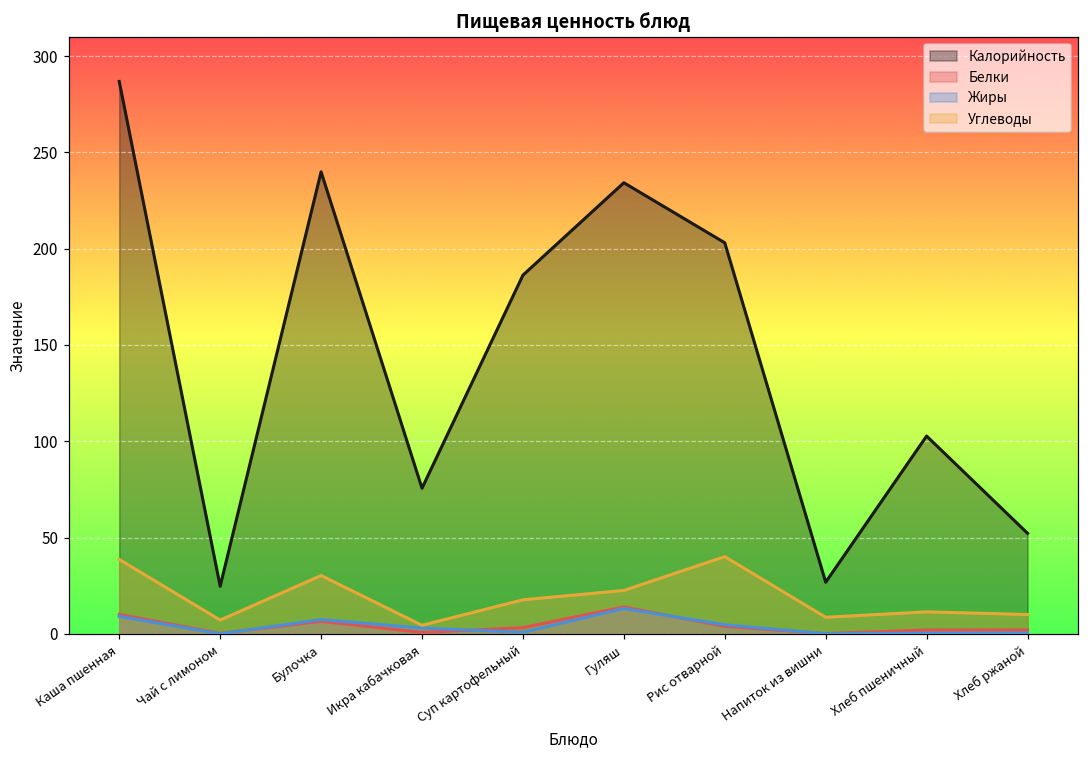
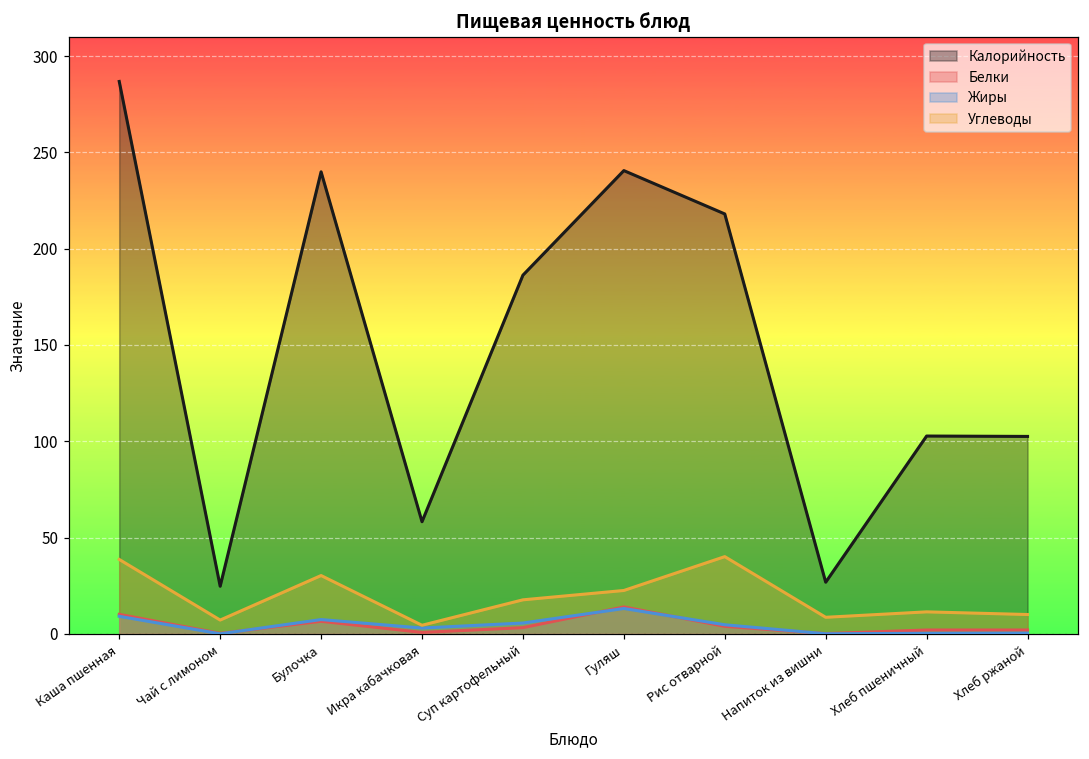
  {
    "Калорийность": {
      "Каша пшенная": 287,
      "Чай с лимоном": 25,
      "Булочка": 240,
-     "Икра кабачковая": 76,
+     "Икра кабачковая": 58,
      "Суп картофельный": 186,
-     "Гуляш": 234,
-     "Рис отварной": 203,
+     "Гуляш": 241,
+     "Рис отварной": 218,
      "Напиток из вишни": 27,
      "Хлеб пшеничный": 103,
-     "Хлеб ржаной": 52
+     "Хлеб ржаной": 103
    },
    "Жиры": {
-     "Суп картофельный": 1,
+     "Суп картофельный": 6,
      "Хлеб пшеничный": 0,
      "Хлеб ржаной": 0
    }
  }
